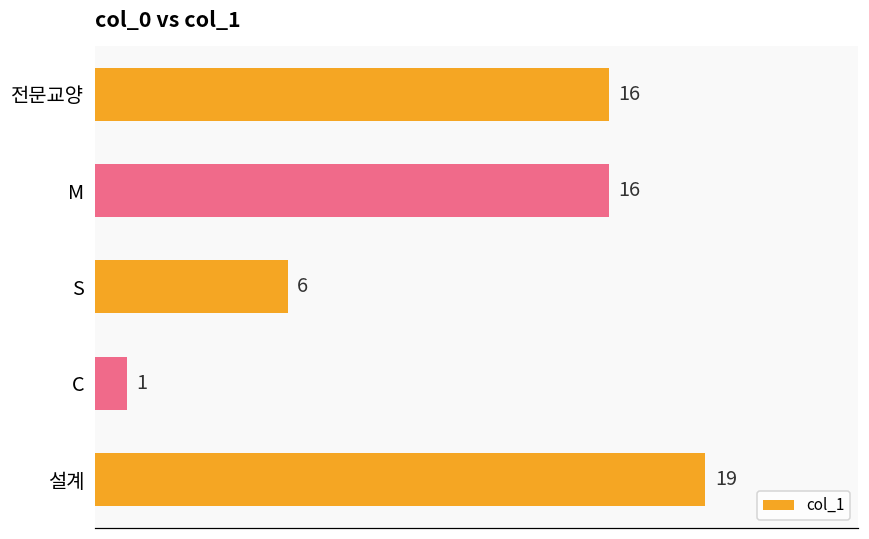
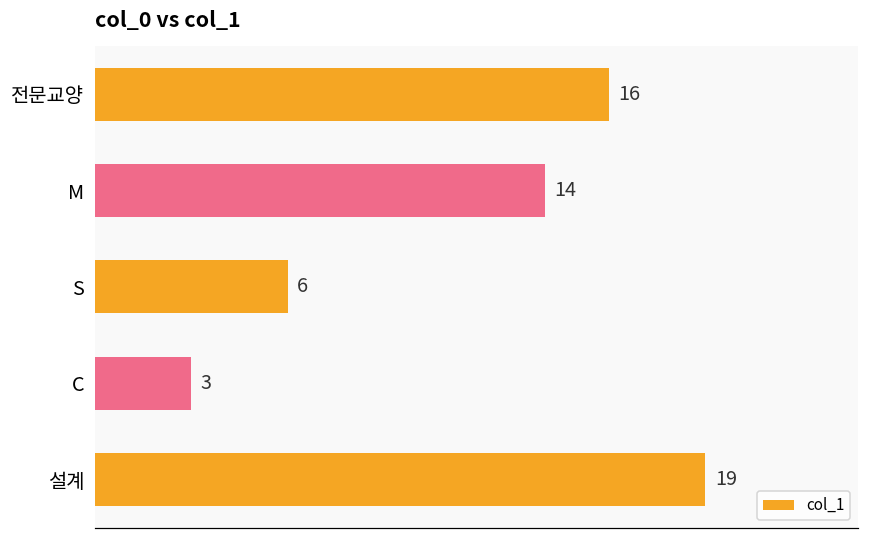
  {
    "전문교양": 16,
-   "M": 16,
+   "M": 14,
    "S": 6,
-   "C": 1,
+   "C": 3,
    "설계": 19
  }
